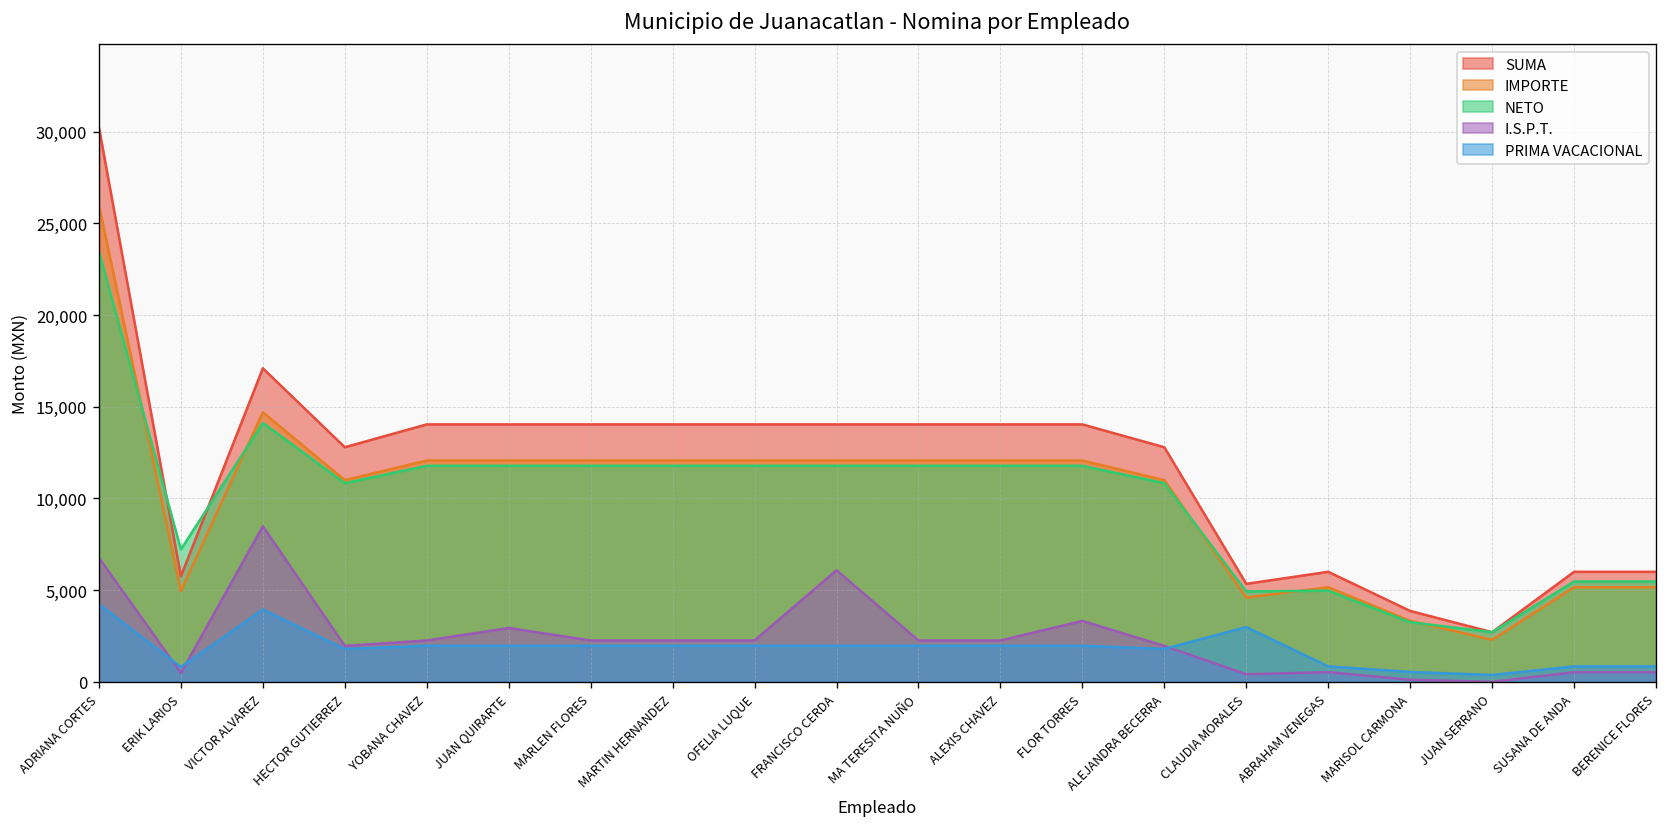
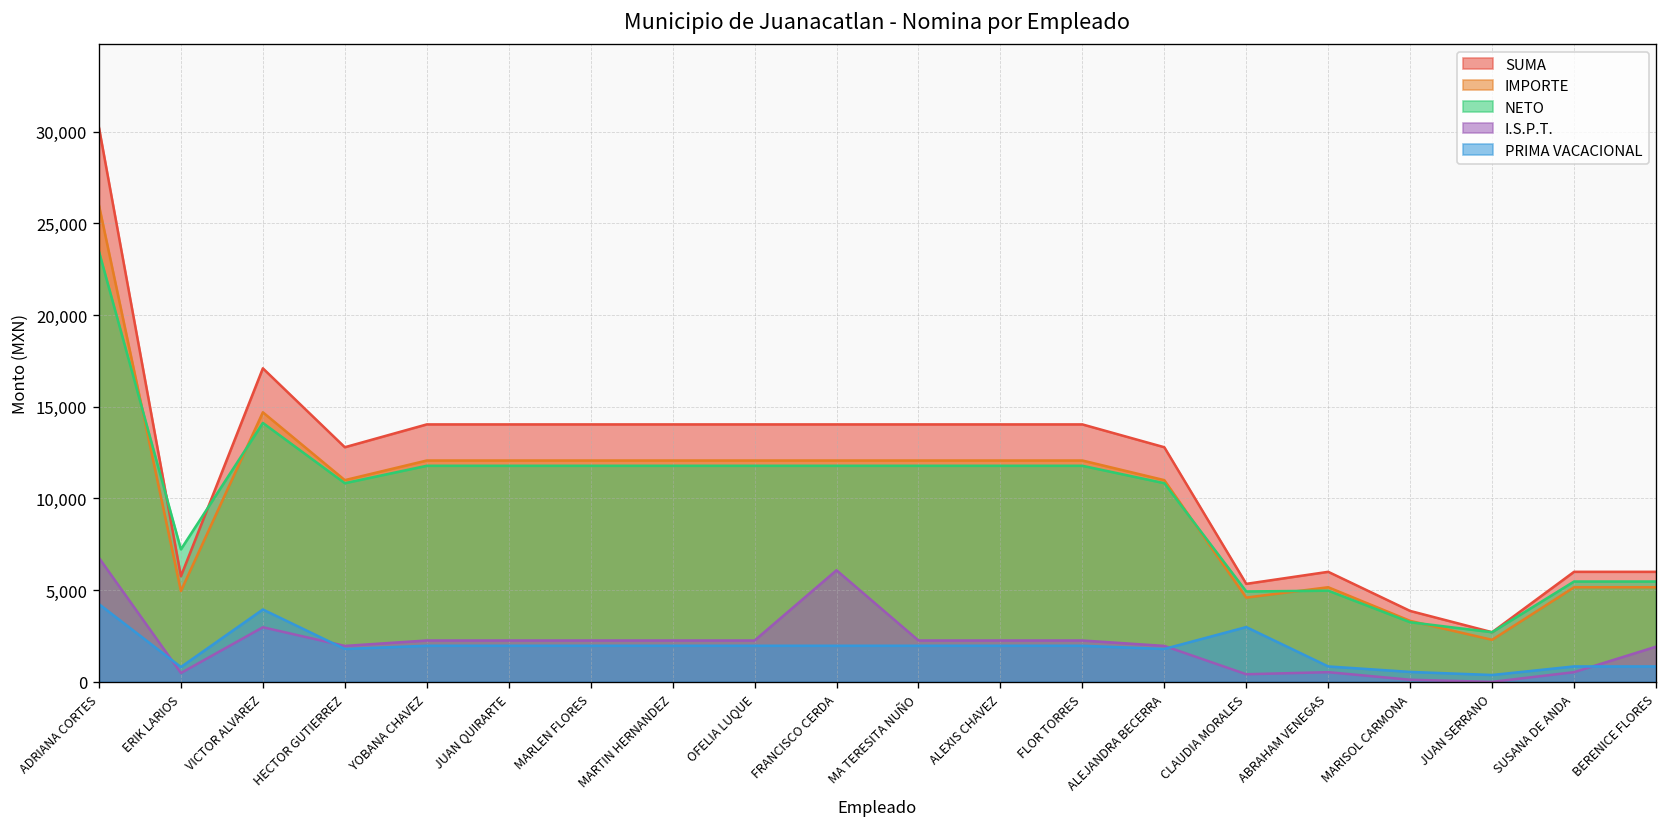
  {
    "NETO": {
      "ADRIANA CORTES": "23,500",
      "ERIK LARIOS": "7,200",
      "VICTOR ALVAREZ": "14,100",
      "HECTOR GUTIERREZ": "10,800",
      "YOBANA CHAVEZ": "11,800",
      "JUAN QUIRARTE": "11,800",
      "MARLEN FLORES": "11,800",
      "MARTIN HERNANDEZ": "11,800",
      "OFELIA LUQUE": "11,800",
      "FRANCISCO CERDA": "11,800",
      "MA TERESITA NUÑO": "11,800",
      "ALEXIS CHAVEZ": "11,800",
      "FLOR TORRES": "11,800",
      "ALEJANDRA BECERRA": "10,800",
      "CLAUDIA MORALES": "4,900",
      "ABRAHAM VENEGAS": "5,000",
      "SUSANA DE ANDA": "5,500",
      "BERENICE FLORES": "5,500"
    },
    "I.S.P.T.": {
      "ADRIANA CORTES": "6,800",
      "ERIK LARIOS": "500",
-     "VICTOR ALVAREZ": "8,500",
+     "VICTOR ALVAREZ": "3,000",
      "YOBANA CHAVEZ": "2,300",
-     "JUAN QUIRARTE": "2,900",
+     "JUAN QUIRARTE": "2,300",
      "MARLEN FLORES": "2,300",
      "MARTIN HERNANDEZ": "2,300",
      "OFELIA LUQUE": "2,300",
      "FRANCISCO CERDA": "6,100",
      "MA TERESITA NUÑO": "2,300",
      "ALEXIS CHAVEZ": "2,300",
-     "FLOR TORRES": "3,300",
+     "FLOR TORRES": "2,300",
      "CLAUDIA MORALES": "400",
      "ABRAHAM VENEGAS": "500",
      "MARISOL CARMONA": "100",
      "JUAN SERRANO": "0",
      "SUSANA DE ANDA": "500",
-     "BERENICE FLORES": "500"
+     "BERENICE FLORES": "1,900"
    },
    "PRIMA VACACIONAL": {
      "ADRIANA CORTES": "4,200",
      "ERIK LARIOS": "800",
      "VICTOR ALVAREZ": "3,900",
      "YOBANA CHAVEZ": "2,000",
      "JUAN QUIRARTE": "2,000",
      "MARLEN FLORES": "2,000",
      "MARTIN HERNANDEZ": "2,000",
      "OFELIA LUQUE": "2,000",
      "FRANCISCO CERDA": "2,000",
      "MA TERESITA NUÑO": "2,000",
      "ALEXIS CHAVEZ": "2,000",
      "FLOR TORRES": "2,000",
      "CLAUDIA MORALES": "3,000",
      "ABRAHAM VENEGAS": "800",
      "MARISOL CARMONA": "500",
      "JUAN SERRANO": "400",
      "SUSANA DE ANDA": "800",
      "BERENICE FLORES": "800"
    }
  }
